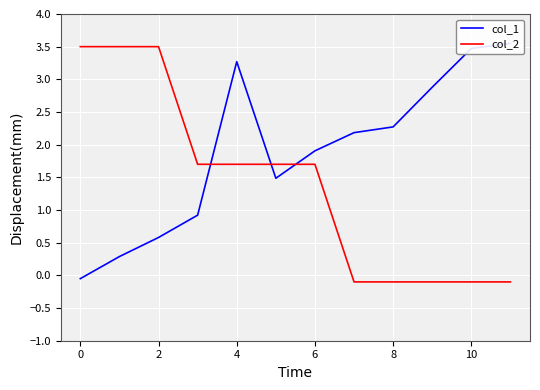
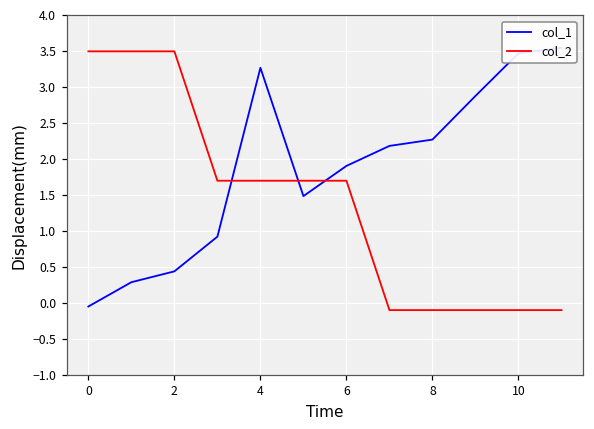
  {
    "col_1": {
      "0": -0.1,
-     "2": 0.6,
+     "2": 0.4,
      "4": 3.3,
      "6": 1.9,
      "8": 2.3
    },
    "col_2": {
      "0": 3.5,
      "2": 3.5,
      "4": 1.7,
      "6": 1.7,
      "8": -0.1,
      "10": -0.1
    }
  }
